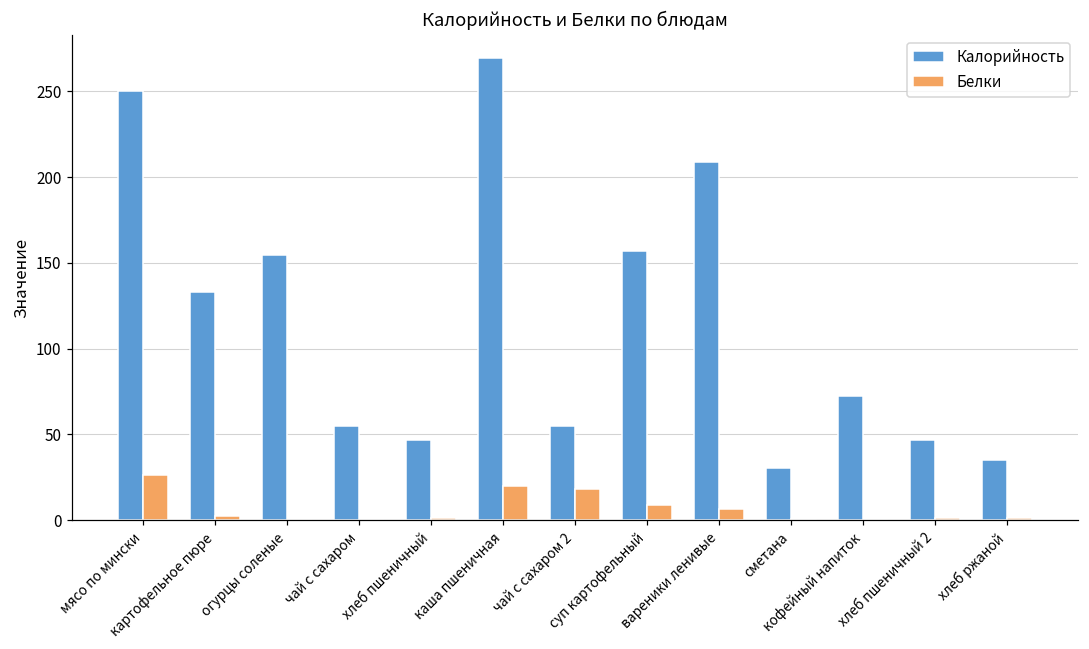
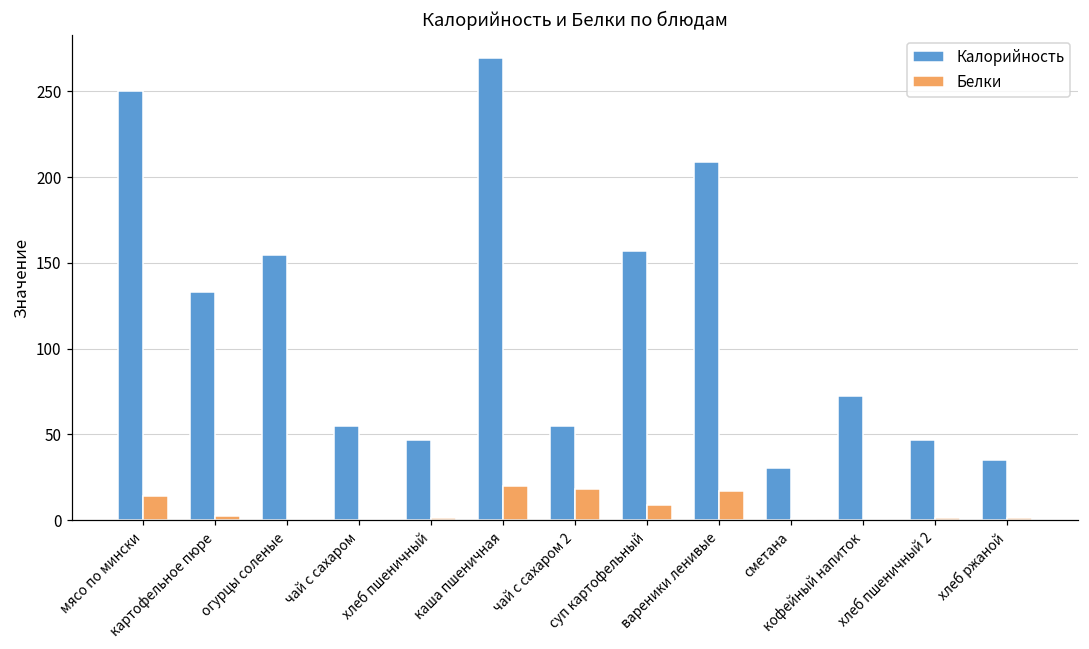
  {
    "Калорийность": {
      "мясо по мински": 250,
      "картофельное пюре": 133,
      "огурцы соленые": 155,
      "чай с сахаром": 55,
      "хлеб пшеничный": 47,
      "каша пшеничная": 269,
      "чай с сахаром 2": 55,
      "суп картофельный": 157,
      "вареники ленивые": 209,
      "сметана": 31,
      "кофейный напиток": 72,
      "хлеб пшеничный 2": 47,
      "хлеб ржаной": 35
    },
    "Белки": {
-     "мясо по мински": 26,
+     "мясо по мински": 14,
      "картофельное пюре": 3,
      "каша пшеничная": 20,
      "чай с сахаром 2": 18,
      "суп картофельный": 9,
-     "вареники ленивые": 6
+     "вареники ленивые": 17
    }
  }
